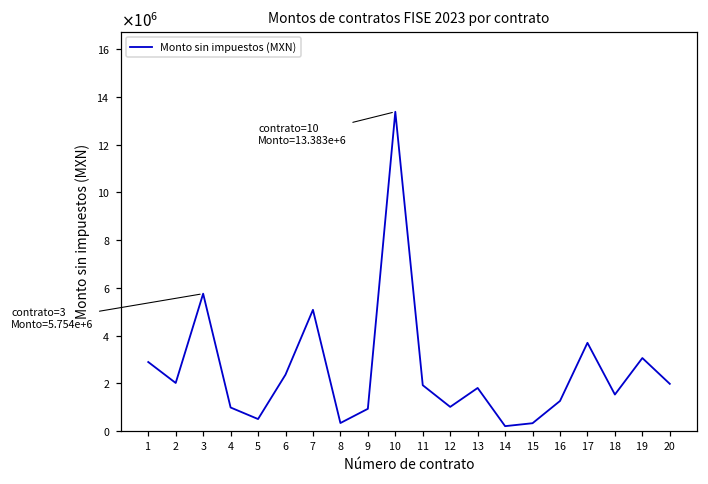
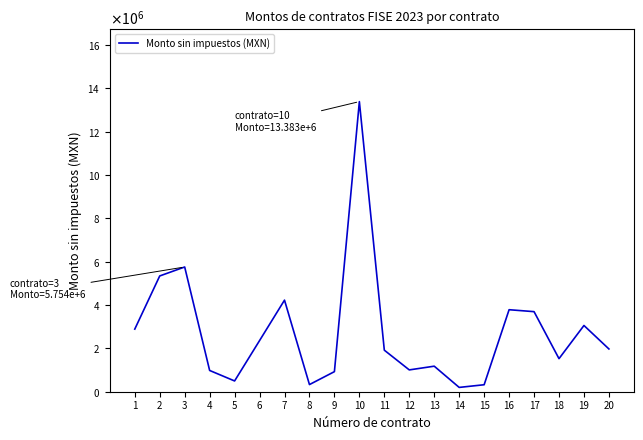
  {
    "1": 2900000,
-   "2": 2000000,
+   "2": 5300000,
    "3": 5800000,
    "4": 1000000,
    "5": 500000,
    "6": 2400000,
-   "7": 5100000,
+   "7": 4200000,
    "8": 300000,
    "9": 900000,
    "11": 1900000,
    "12": 1000000,
-   "13": 1800000,
+   "13": 1200000,
    "14": 200000,
    "15": 300000,
-   "16": 1300000,
+   "16": 3800000,
    "17": 3700000,
    "18": 1500000,
    "19": 3100000,
    "20": 2000000
  }
